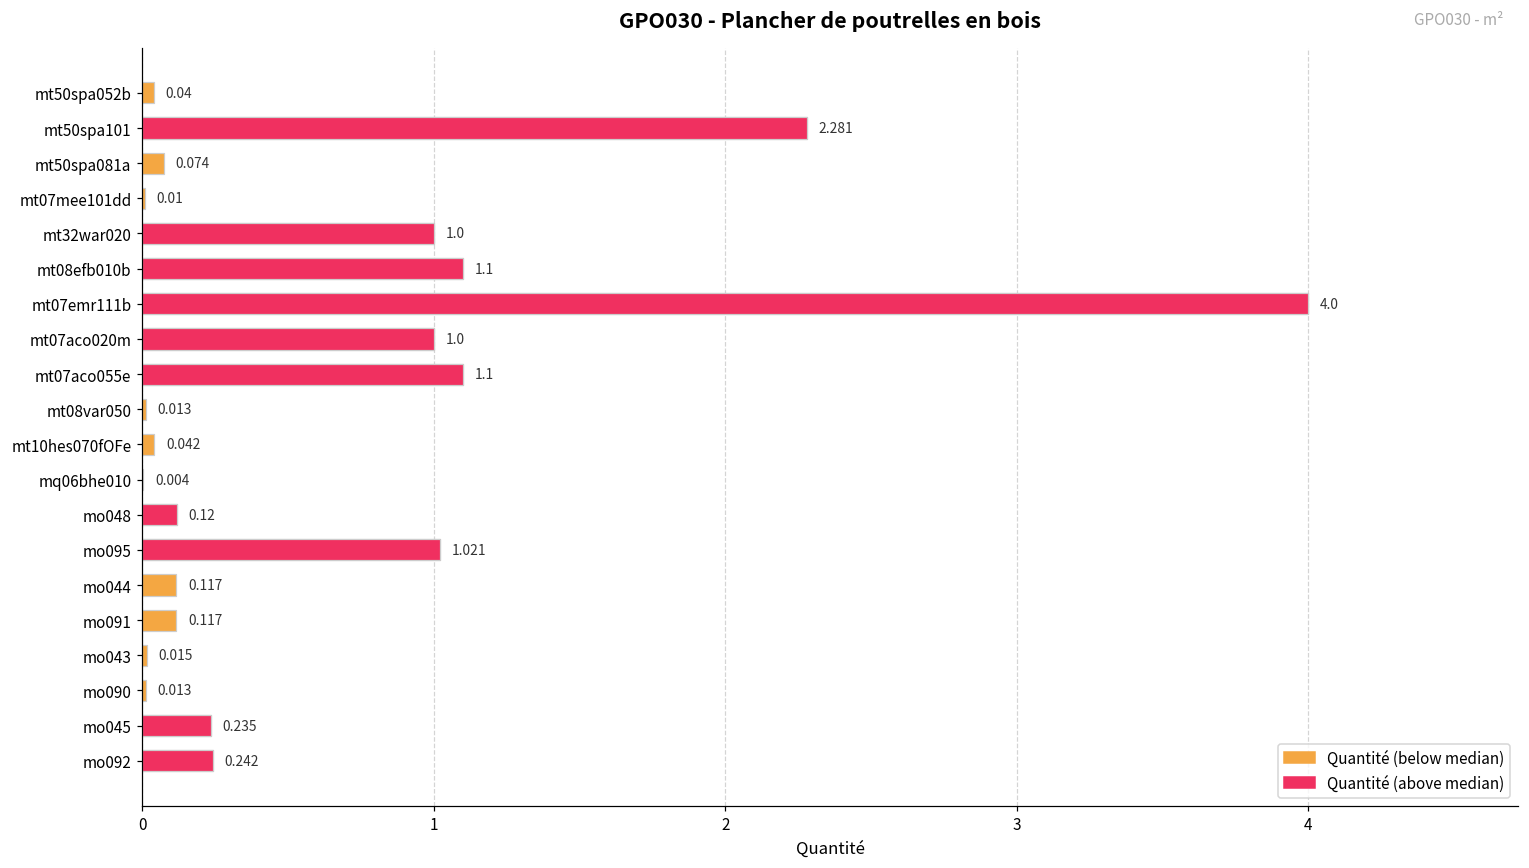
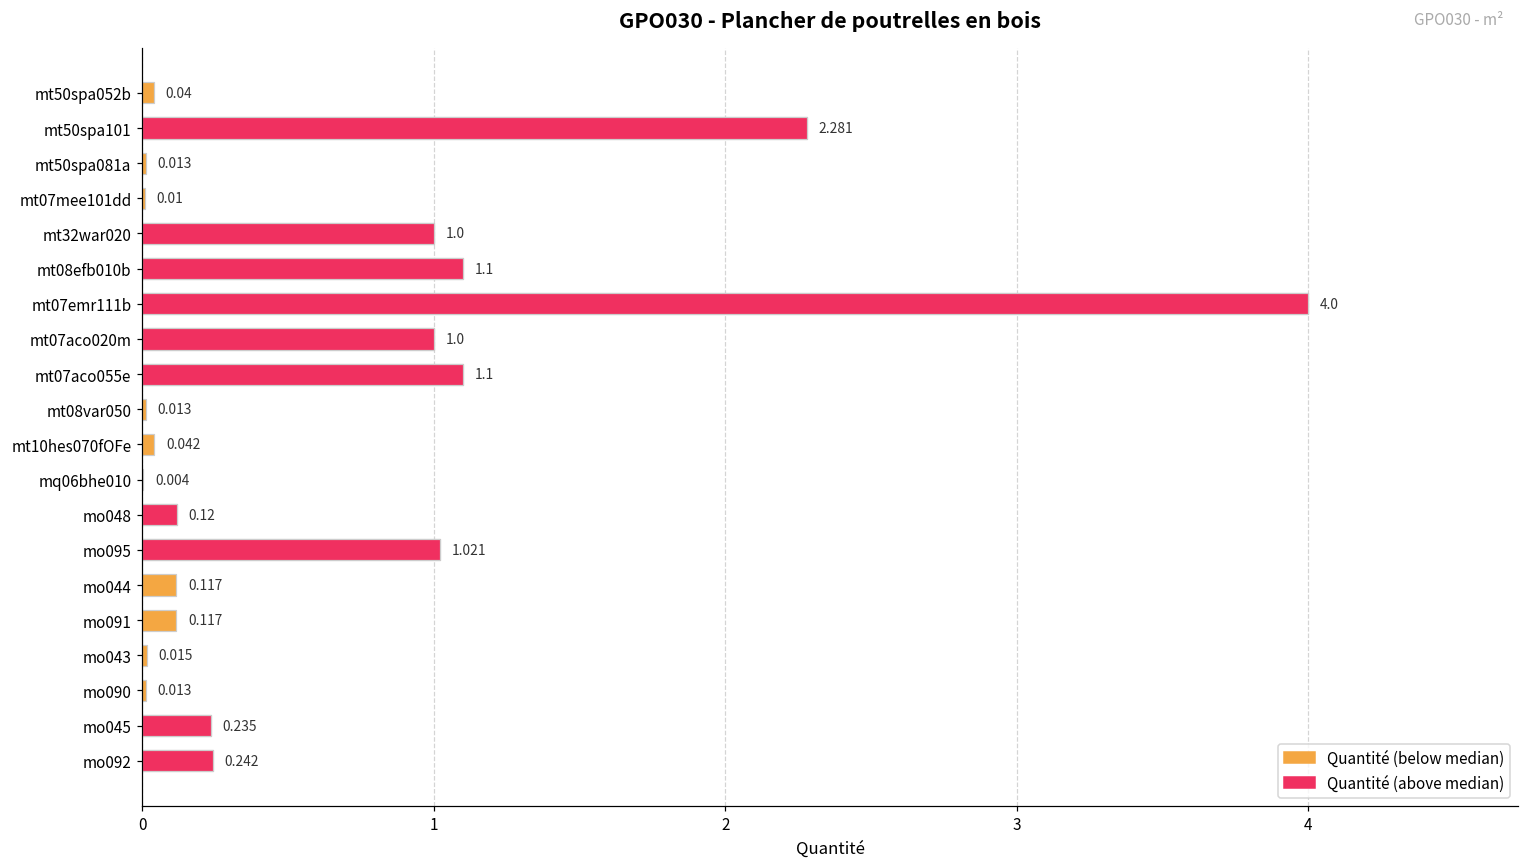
  {
    "Quantité (below median)": {
      "mt50spa052b": 0.04,
      "mt50spa101": 2.281,
-     "mt50spa081a": 0.074,
+     "mt50spa081a": 0.013,
      "mt07mee101dd": 0.01,
      "mt32war020": 1.0,
      "mt08efb010b": 1.1,
      "mt07emr111b": 4.0,
      "mt07aco020m": 1.0,
      "mt07aco055e": 1.1,
      "mt08var050": 0.013,
      "mt10hes070fOFe": 0.042,
      "mq06bhe010": 0.004,
      "mo048": 0.12,
      "mo095": 1.021,
      "mo044": 0.117,
      "mo091": 0.117,
      "mo043": 0.015,
      "mo090": 0.013,
      "mo045": 0.235,
      "mo092": 0.242
    }
  }
